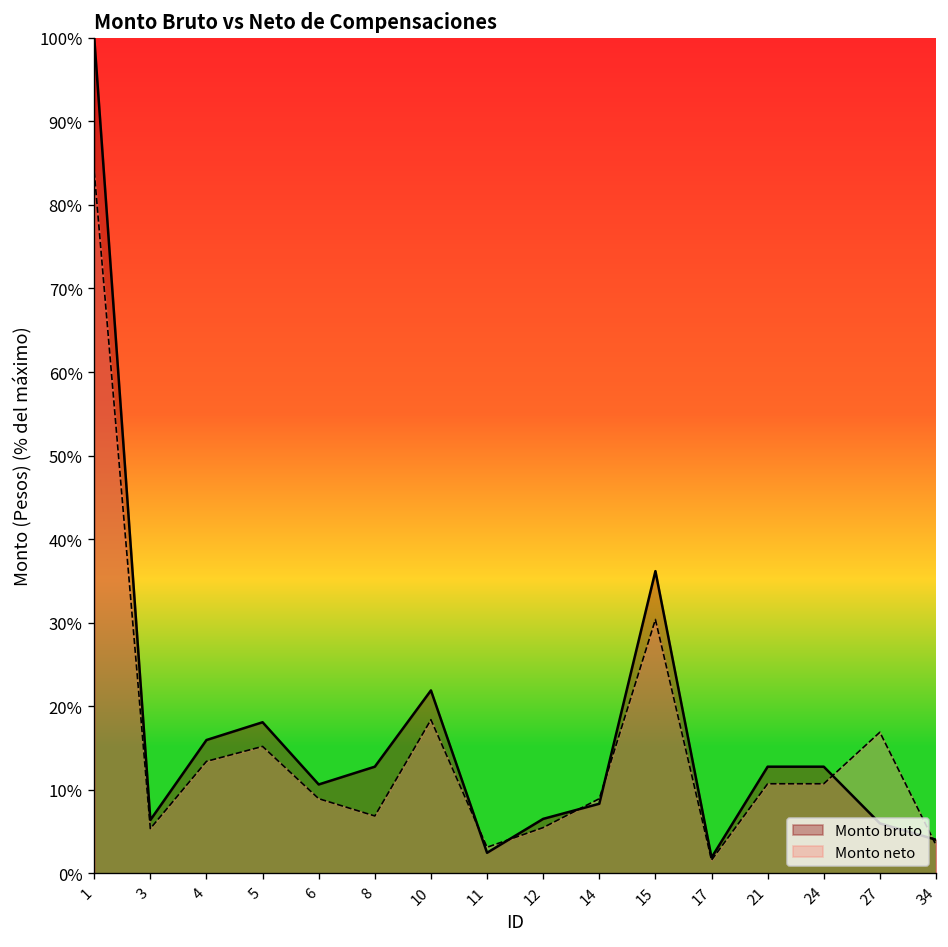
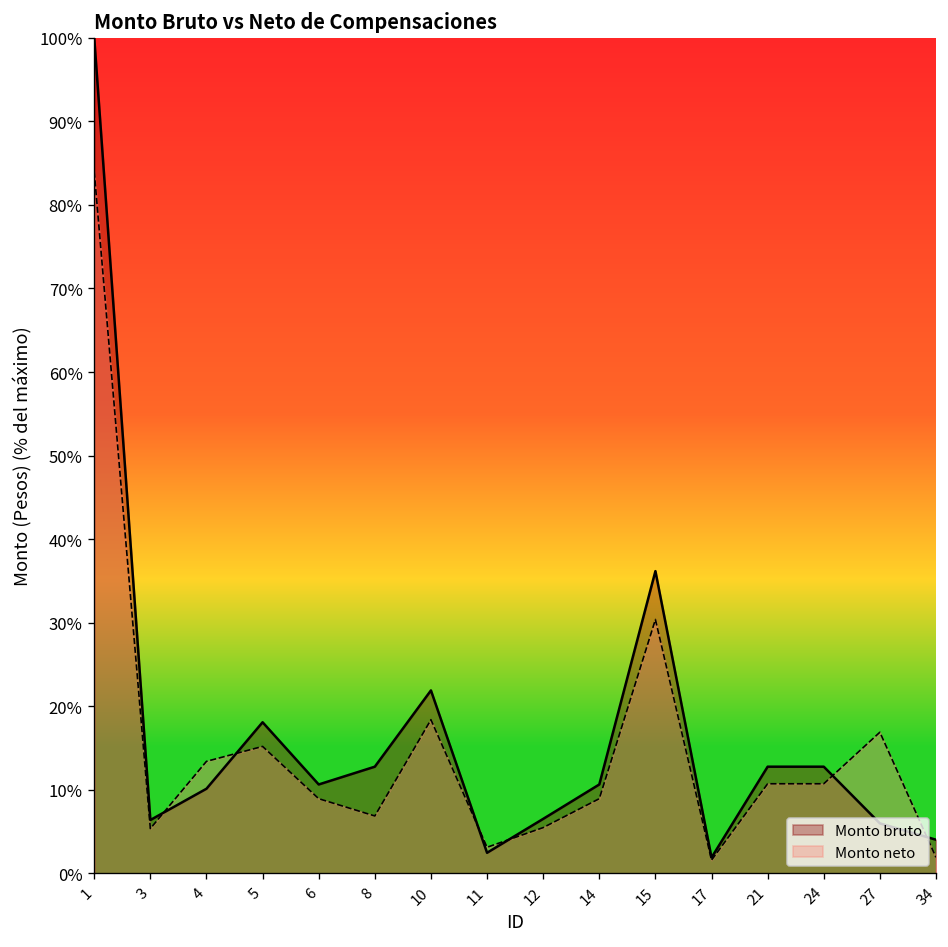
  {
    "Monto bruto": {
      "1": "100%",
      "3": "6%",
-     "4": "16%",
+     "4": "10%",
      "5": "18%",
      "6": "11%",
      "8": "13%",
      "10": "22%",
      "11": "2%",
      "12": "7%",
-     "14": "8%",
+     "14": "11%",
      "15": "36%",
      "21": "13%",
      "24": "13%",
      "34": "4%"
    },
    "Monto neto": {
      "1": "84%",
      "3": "5%",
      "4": "13%",
      "5": "15%",
      "6": "9%",
      "8": "7%",
      "10": "18%",
      "11": "3%",
      "12": "5%",
      "14": "9%",
      "15": "30%",
      "21": "11%",
      "24": "11%",
      "27": "17%",
-     "34": "3%"
+     "34": "2%"
    }
  }
